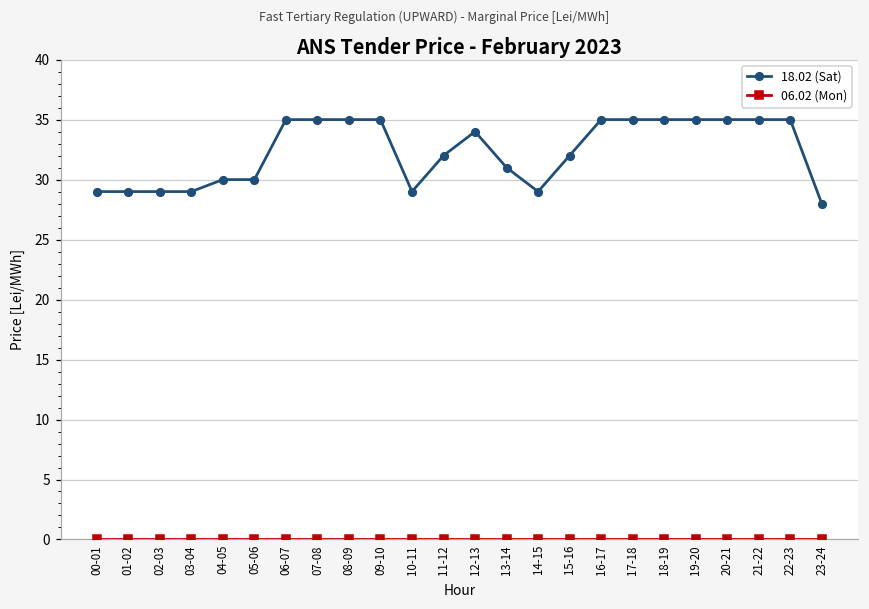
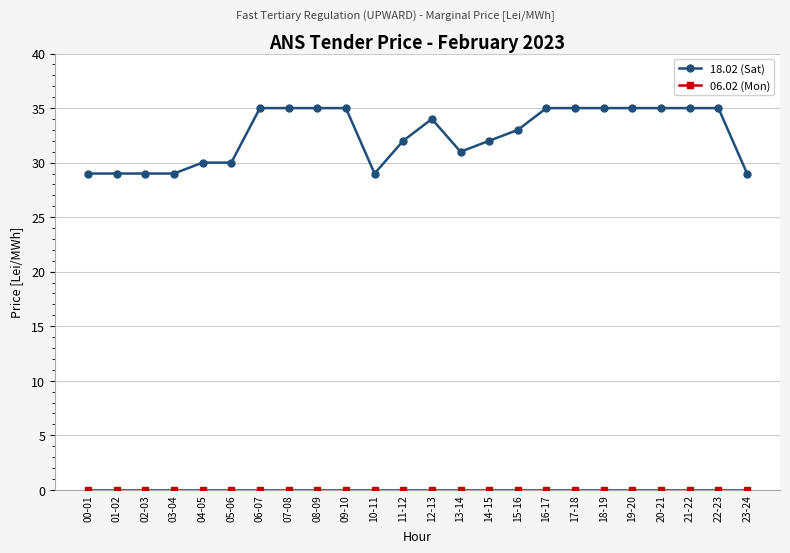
  {
    "18.02 (Sat)": {
      "00-01": 29,
      "01-02": 29,
      "02-03": 29,
      "03-04": 29,
      "04-05": 30,
      "05-06": 30,
      "06-07": 35,
      "07-08": 35,
      "08-09": 35,
      "09-10": 35,
      "10-11": 29,
      "11-12": 32,
      "12-13": 34,
      "13-14": 31,
-     "14-15": 29,
-     "15-16": 32,
+     "14-15": 32,
+     "15-16": 33,
      "16-17": 35,
      "17-18": 35,
      "18-19": 35,
      "19-20": 35,
      "20-21": 35,
      "21-22": 35,
      "22-23": 35,
-     "23-24": 28
+     "23-24": 29
    },
    "06.02 (Mon)": {
      "00-01": 0,
      "01-02": 0,
      "02-03": 0,
      "03-04": 0,
      "04-05": 0,
      "05-06": 0,
      "06-07": 0,
      "07-08": 0,
      "08-09": 0,
      "09-10": 0,
      "10-11": 0,
      "11-12": 0,
      "12-13": 0,
      "13-14": 0,
      "14-15": 0,
      "15-16": 0,
      "16-17": 0,
      "17-18": 0,
      "18-19": 0,
      "19-20": 0,
      "20-21": 0,
      "21-22": 0,
      "22-23": 0,
      "23-24": 0
    }
  }
